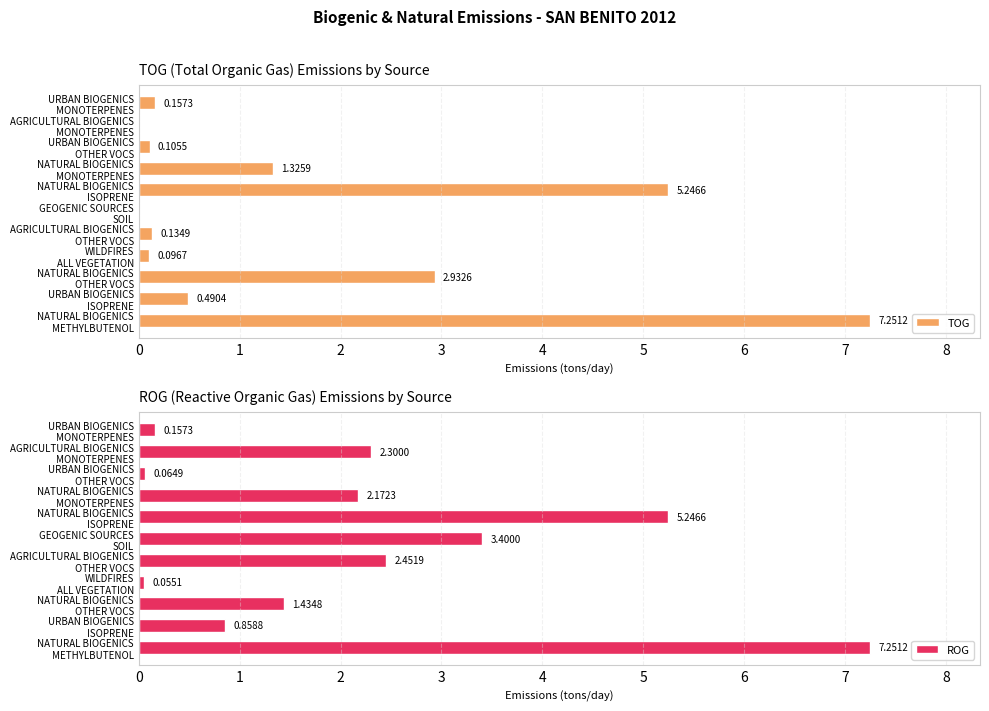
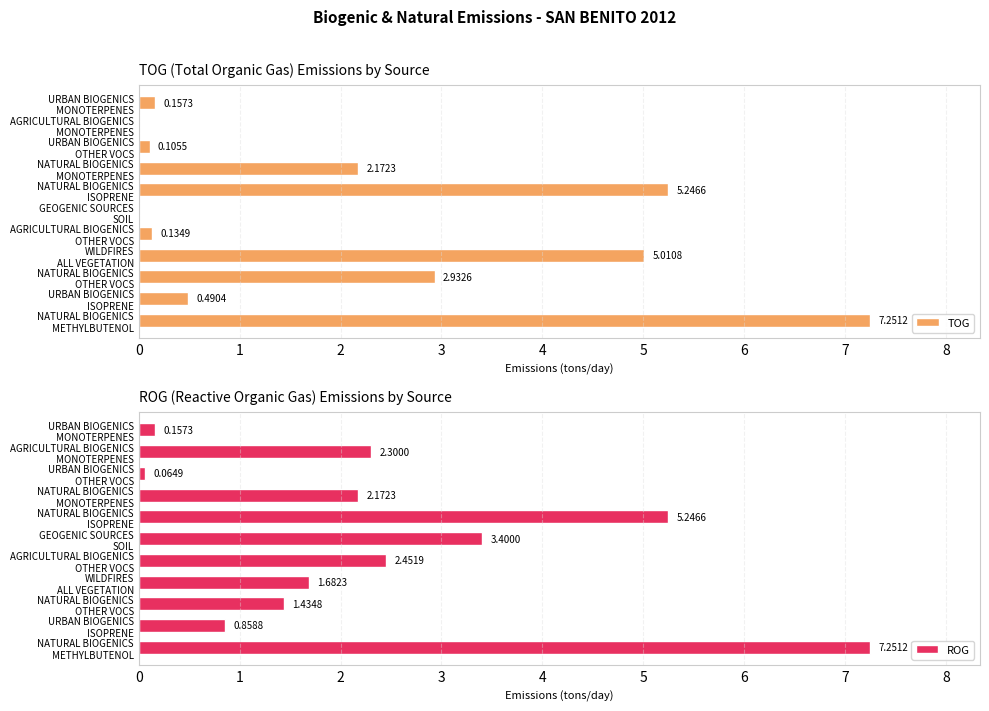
  {
    "TOG (Total Organic Gas) Emissions by Source": {
      "URBAN BIOGENICS MONOTERPENES": 0.1573,
      "URBAN BIOGENICS OTHER VOCS": 0.1055,
-     "NATURAL BIOGENICS MONOTERPENES": 1.3259,
+     "NATURAL BIOGENICS MONOTERPENES": 2.1723,
      "NATURAL BIOGENICS ISOPRENE": 5.2466,
      "AGRICULTURAL BIOGENICS OTHER VOCS": 0.1349,
-     "WILDFIRES ALL VEGETATION": 0.0967,
+     "WILDFIRES ALL VEGETATION": 5.0108,
      "NATURAL BIOGENICS OTHER VOCS": 2.9326,
      "URBAN BIOGENICS ISOPRENE": 0.4904,
      "NATURAL BIOGENICS METHYLBUTENOL": 7.2512
    },
    "ROG (Reactive Organic Gas) Emissions by Source": {
      "URBAN BIOGENICS MONOTERPENES": 0.1573,
      "AGRICULTURAL BIOGENICS MONOTERPENES": 2.3000,
      "URBAN BIOGENICS OTHER VOCS": 0.0649,
      "NATURAL BIOGENICS MONOTERPENES": 2.1723,
      "NATURAL BIOGENICS ISOPRENE": 5.2466,
      "GEOGENIC SOURCES SOIL": 3.4000,
      "AGRICULTURAL BIOGENICS OTHER VOCS": 2.4519,
-     "WILDFIRES ALL VEGETATION": 0.0551,
+     "WILDFIRES ALL VEGETATION": 1.6823,
      "NATURAL BIOGENICS OTHER VOCS": 1.4348,
      "URBAN BIOGENICS ISOPRENE": 0.8588,
      "NATURAL BIOGENICS METHYLBUTENOL": 7.2512
    }
  }
